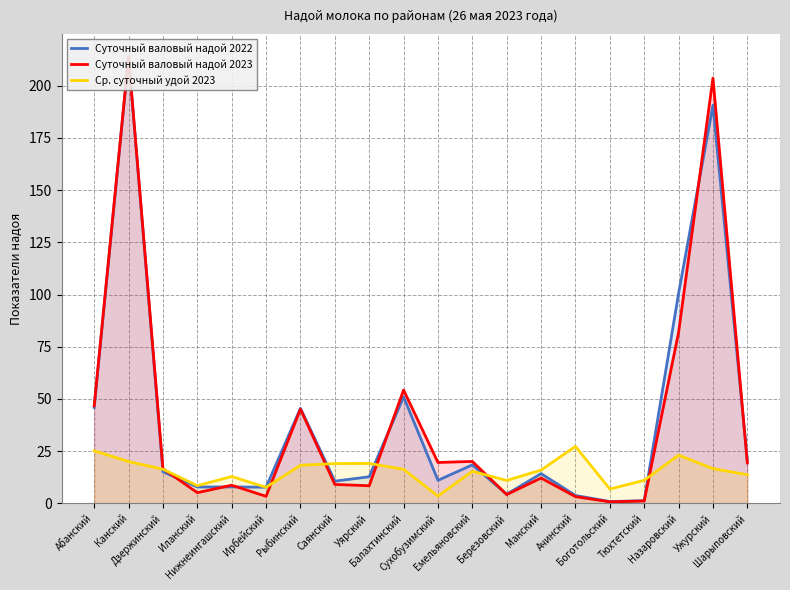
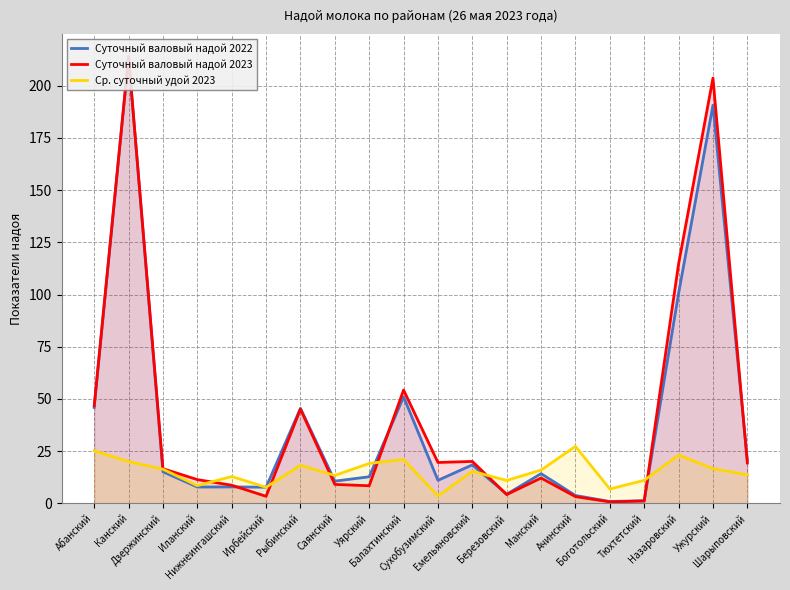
  {
    "Суточный валовый надой 2022": {
      "Дзержинский": 15,
      "Саянский": 11,
      "Уярский": 13,
      "Балахтинский": 51,
      "Сухобузимский": 11,
      "Емельяновский": 18,
      "Манский": 14,
      "Назаровский": 101,
      "Ужурский": 191,
      "Шарыповский": 21
    },
    "Суточный валовый надой 2023": {
-     "Иланский": 5,
+     "Иланский": 11,
      "Ирбейский": 3,
      "Саянский": 9,
      "Уярский": 8,
      "Балахтинский": 54,
      "Сухобузимский": 20,
      "Емельяновский": 20,
      "Манский": 12,
-     "Назаровский": 82,
+     "Назаровский": 115,
      "Ужурский": 204,
      "Шарыповский": 19
    },
    "Ср. суточный удой 2023": {
      "Абанский": 25,
      "Канский": 20,
      "Нижнеингашский": 13,
      "Рыбинский": 18,
-     "Саянский": 19,
+     "Саянский": 13,
      "Уярский": 19,
-     "Балахтинский": 16,
+     "Балахтинский": 21,
      "Сухобузимский": 3,
      "Емельяновский": 15,
      "Березовский": 11,
      "Манский": 16,
      "Ачинский": 27,
      "Боготольский": 7,
      "Тюхтетский": 11,
      "Назаровский": 23,
      "Ужурский": 17,
      "Шарыповский": 14
    }
  }
